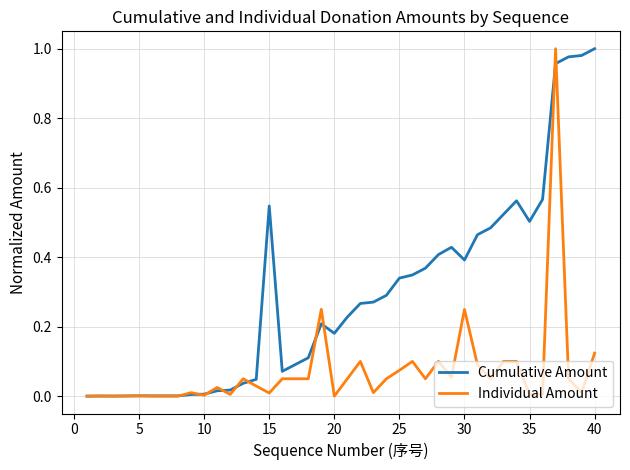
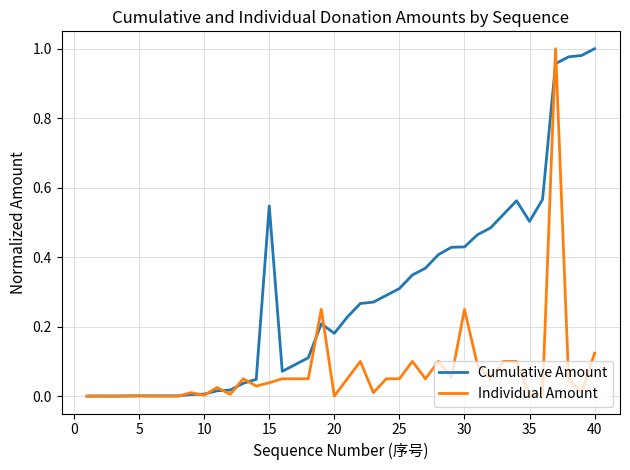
  {
    "Cumulative Amount": {
      "15": 0.55,
      "20": 0.18,
-     "25": 0.34,
-     "30": 0.39,
+     "25": 0.31,
+     "30": 0.43,
      "35": 0.50,
      "40": 1.00
    },
    "Individual Amount": {
-     "15": 0.01,
+     "15": 0.04,
      "20": 0.00,
-     "25": 0.07,
+     "25": 0.05,
      "30": 0.25,
      "40": 0.12
    }
  }
